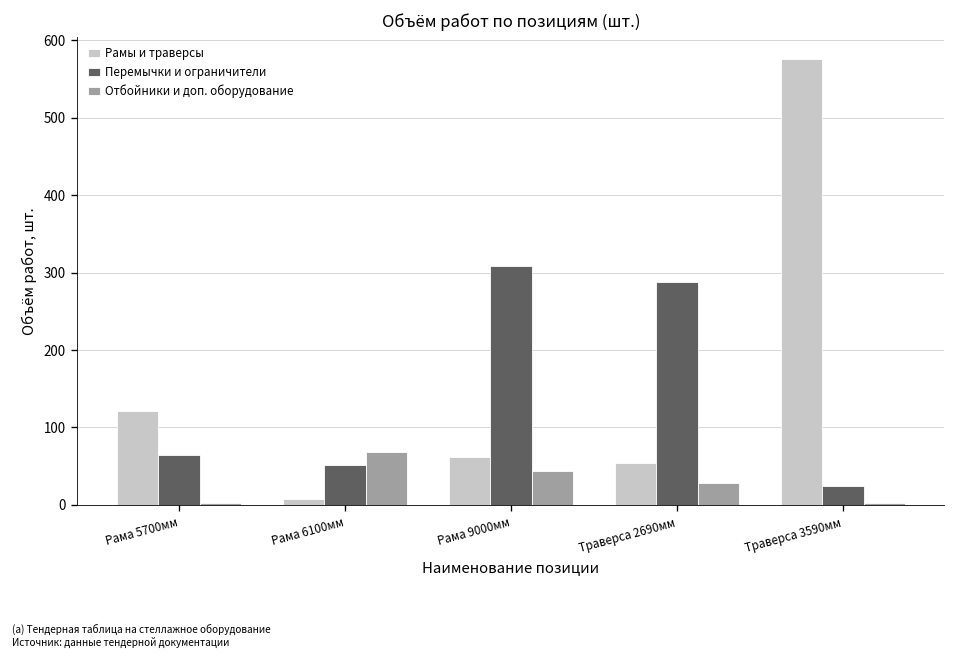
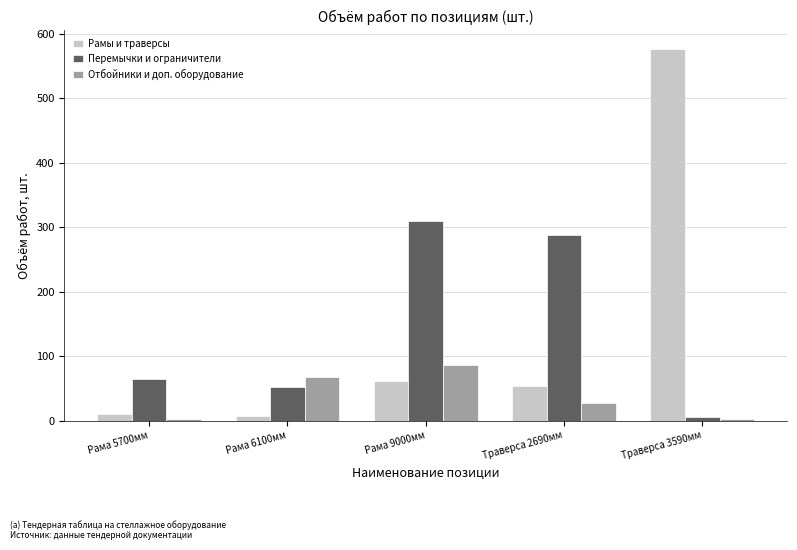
  {
    "Рамы и траверсы": {
-     "Рама 5700мм": 120,
+     "Рама 5700мм": 10,
      "Рама 6100мм": 10,
      "Рама 9000мм": 60,
      "Траверса 2690мм": 50,
      "Траверса 3590мм": 580
    },
    "Перемычки и ограничители": {
      "Рама 5700мм": 60,
      "Рама 6100мм": 50,
      "Рама 9000мм": 310,
      "Траверса 2690мм": 290,
-     "Траверса 3590мм": 20
+     "Траверса 3590мм": 10
    },
    "Отбойники и доп. оборудование": {
      "Рама 6100мм": 70,
-     "Рама 9000мм": 40,
+     "Рама 9000мм": 90,
      "Траверса 2690мм": 30
    }
  }
